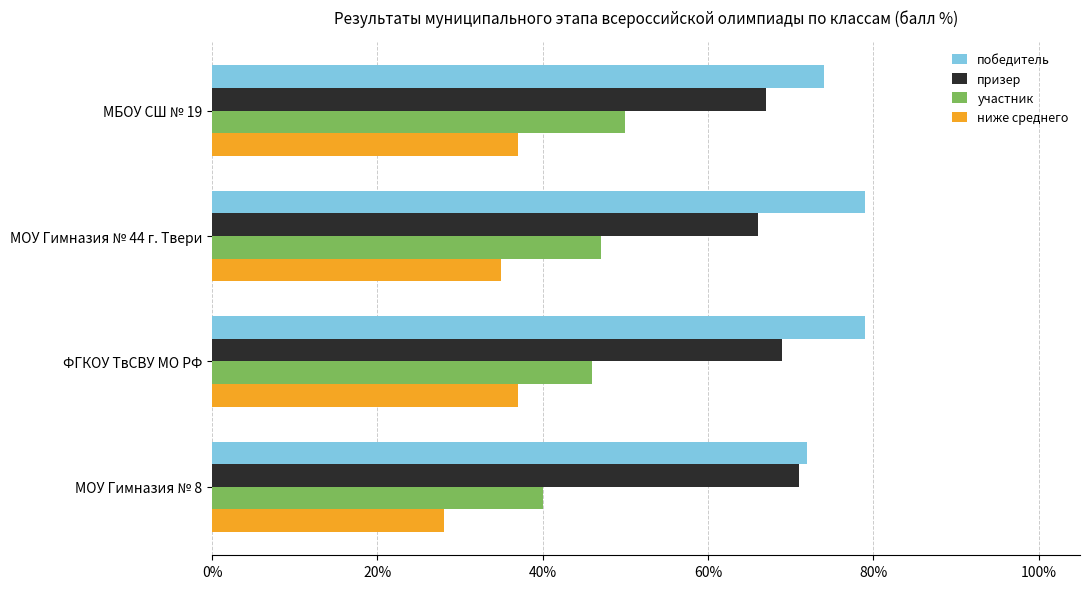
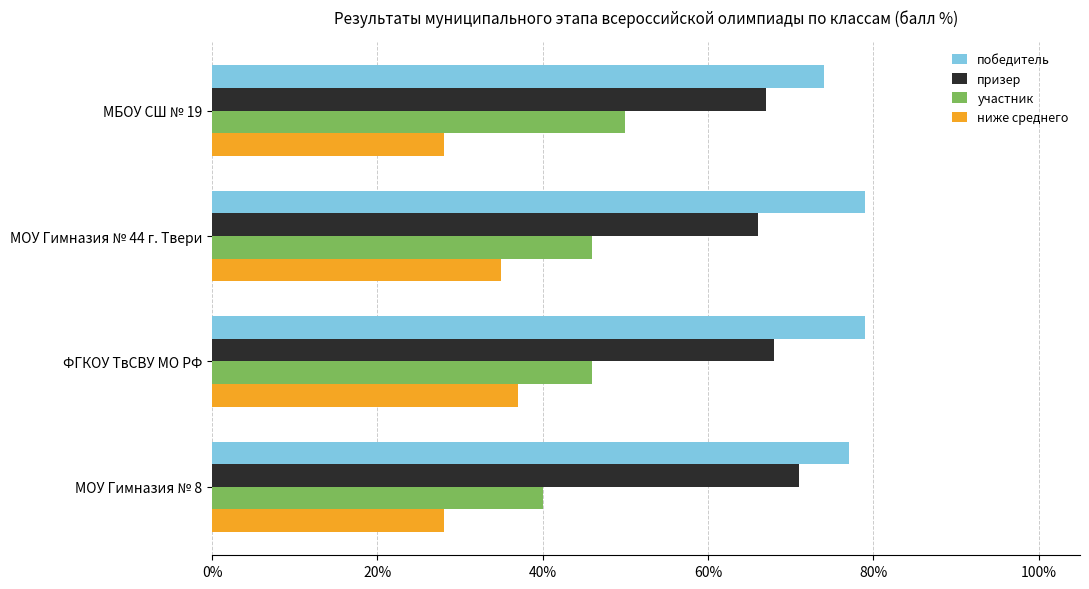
  {
    "победитель": {
      "МБОУ СШ № 19": "74%",
      "МОУ Гимназия № 44 г. Твери": "79%",
      "ФГКОУ ТвСВУ МО РФ": "79%",
-     "МОУ Гимназия № 8": "72%"
+     "МОУ Гимназия № 8": "77%"
    },
    "призер": {
      "МБОУ СШ № 19": "67%",
      "МОУ Гимназия № 44 г. Твери": "66%",
-     "ФГКОУ ТвСВУ МО РФ": "69%",
+     "ФГКОУ ТвСВУ МО РФ": "68%",
      "МОУ Гимназия № 8": "71%"
    },
    "участник": {
      "МБОУ СШ № 19": "50%",
-     "МОУ Гимназия № 44 г. Твери": "47%",
+     "МОУ Гимназия № 44 г. Твери": "46%",
      "ФГКОУ ТвСВУ МО РФ": "46%",
      "МОУ Гимназия № 8": "40%"
    },
    "ниже среднего": {
-     "МБОУ СШ № 19": "37%",
+     "МБОУ СШ № 19": "28%",
      "МОУ Гимназия № 44 г. Твери": "35%",
      "ФГКОУ ТвСВУ МО РФ": "37%",
      "МОУ Гимназия № 8": "28%"
    }
  }
